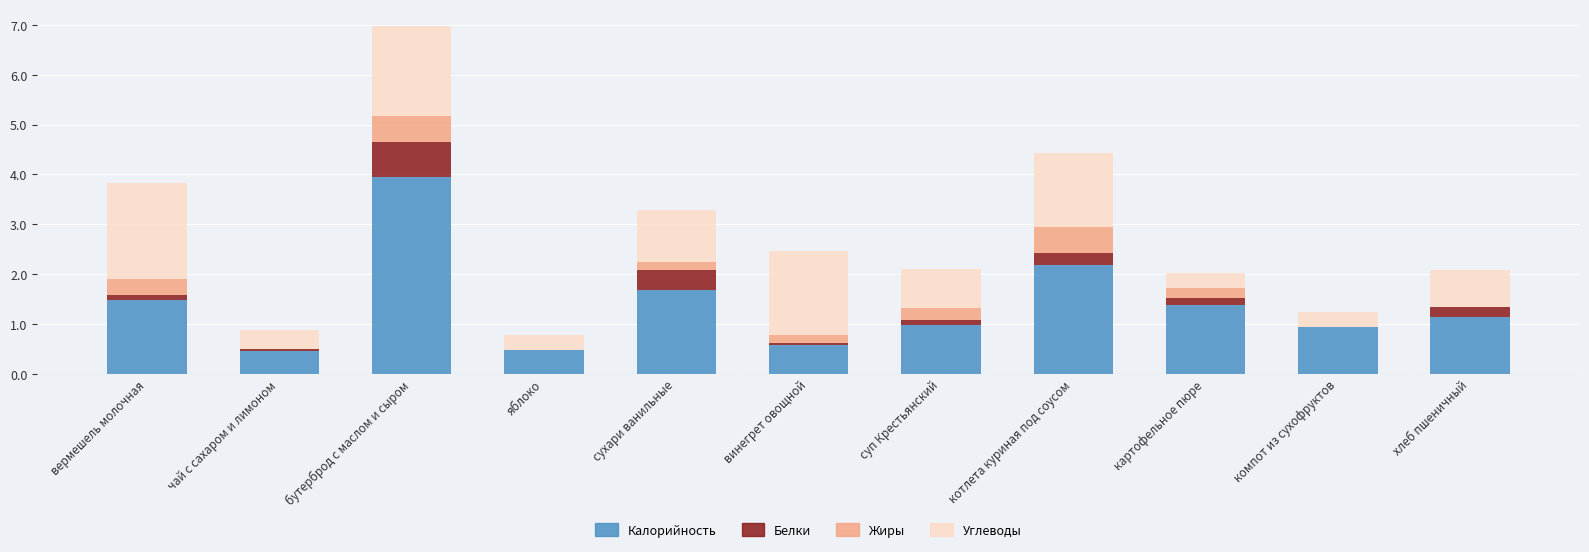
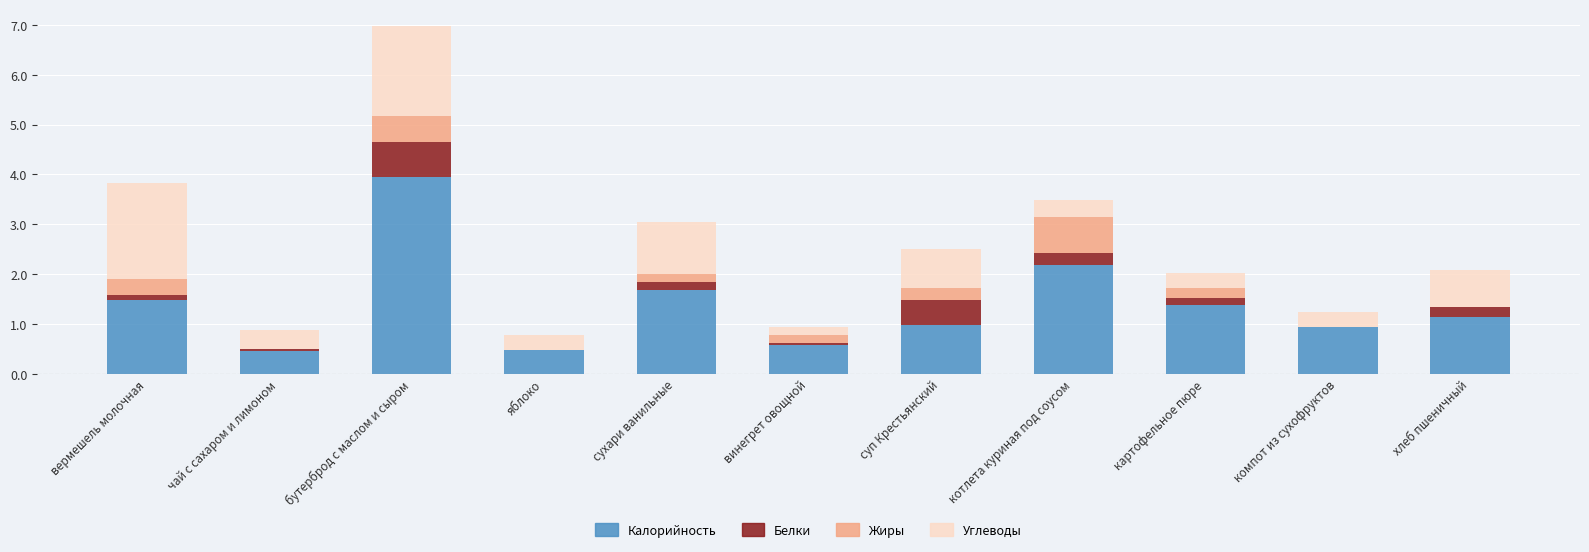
  {
    "Белки": {
      "вермешель молочная": 0.1,
      "бутерброд с маслом и сыром": 0.7,
      "яблоко": 0.0,
-     "сухари ванильные": 0.4,
-     "суп Крестьянский": 0.1,
+     "сухари ванильные": 0.1,
+     "суп Крестьянский": 0.5,
      "котлета куриная под соусом": 0.3,
      "картофельное пюре": 0.1,
      "компот из сухофруктов": 0.0,
      "хлеб пшеничный": 0.2
    },
    "Жиры": {
      "вермешель молочная": 0.3,
      "чай с сахаром и лимоном": 0.0,
      "бутерброд с маслом и сыром": 0.5,
      "яблоко": 0.0,
      "сухари ванильные": 0.2,
      "винегрет овощной": 0.2,
      "суп Крестьянский": 0.2,
-     "котлета куриная под соусом": 0.5,
+     "котлета куриная под соусом": 0.7,
      "картофельное пюре": 0.2,
      "компот из сухофруктов": 0.0,
      "хлеб пшеничный": 0.0
    },
    "Углеводы": {
      "вермешель молочная": 1.9,
      "чай с сахаром и лимоном": 0.4,
      "бутерброд с маслом и сыром": 1.8,
      "яблоко": 0.3,
      "сухари ванильные": 1.1,
-     "винегрет овощной": 1.7,
+     "винегрет овощной": 0.2,
      "суп Крестьянский": 0.8,
-     "котлета куриная под соусом": 1.5,
+     "котлета куриная под соусом": 0.3,
      "картофельное пюре": 0.3,
      "компот из сухофруктов": 0.3,
      "хлеб пшеничный": 0.8
    }
  }
